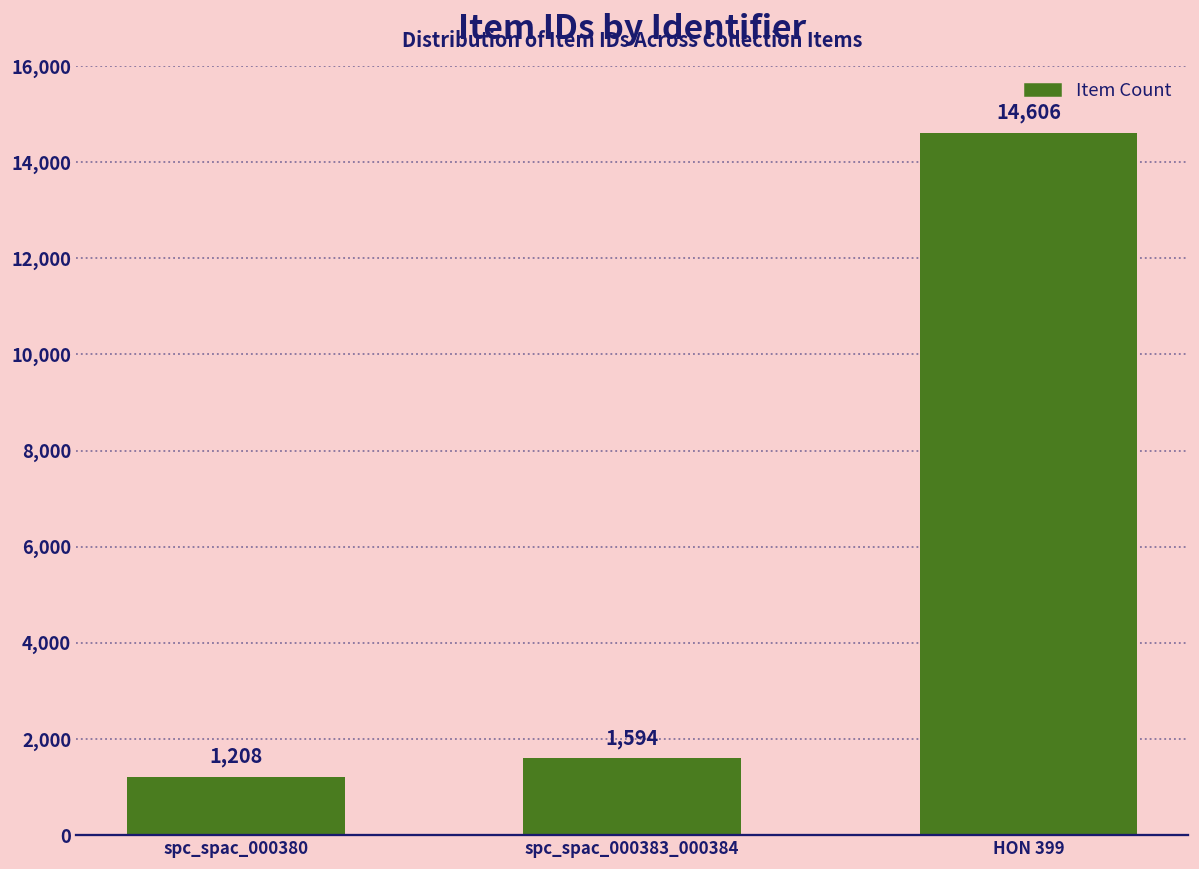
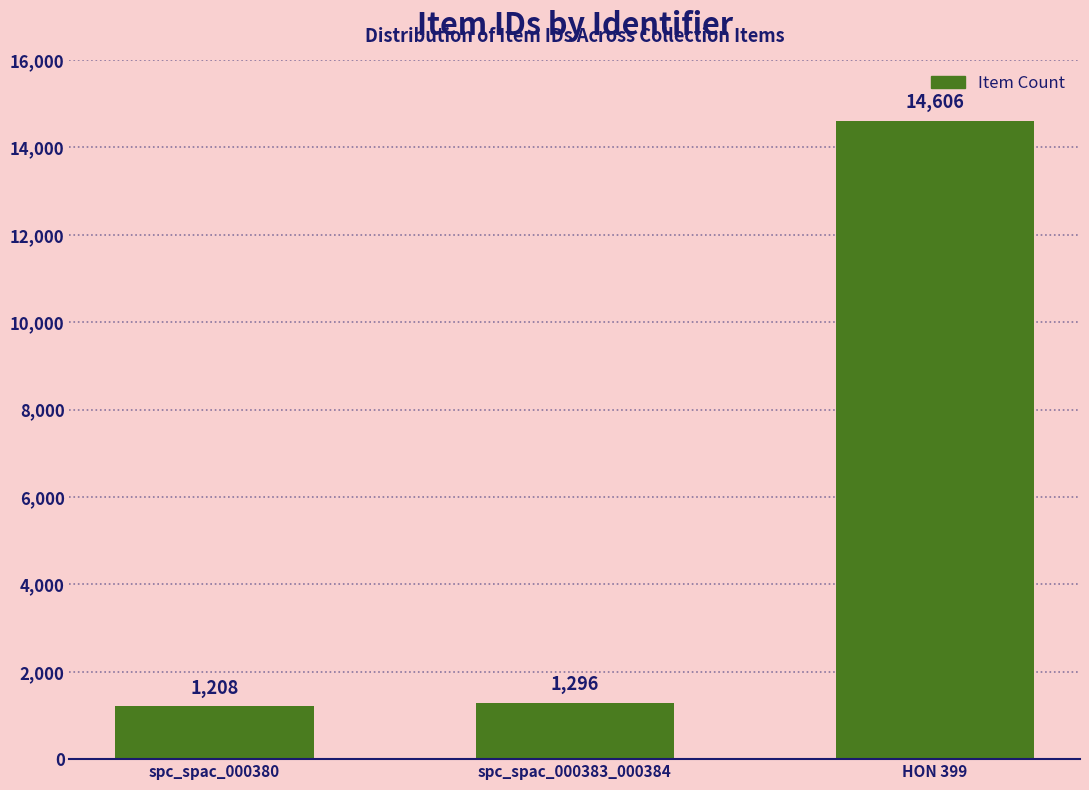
  {
    "spc_spac_000380": "1,208",
-   "spc_spac_000383_000384": "1,594",
+   "spc_spac_000383_000384": "1,296",
    "HON 399": "14,606"
  }
